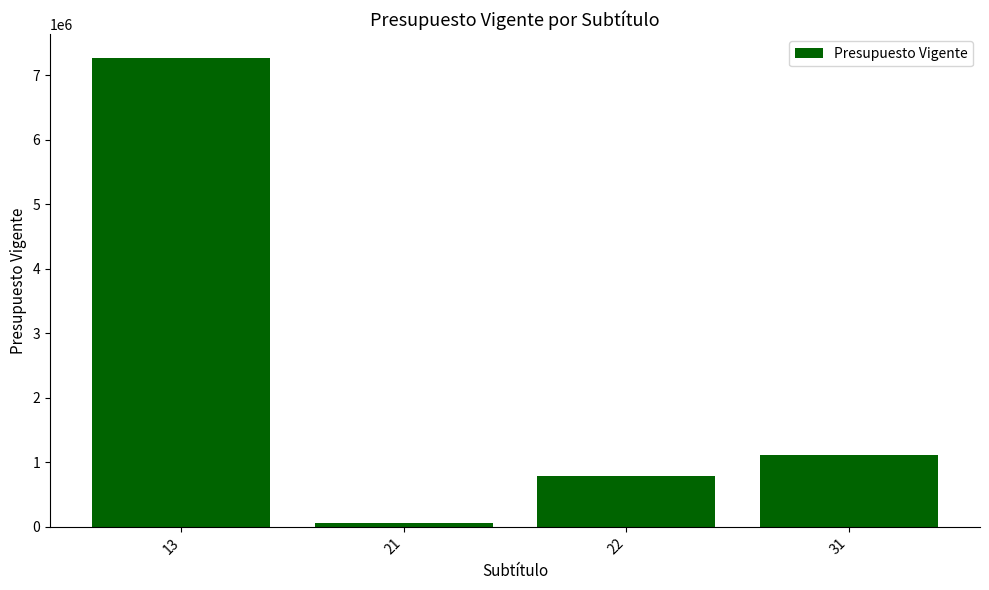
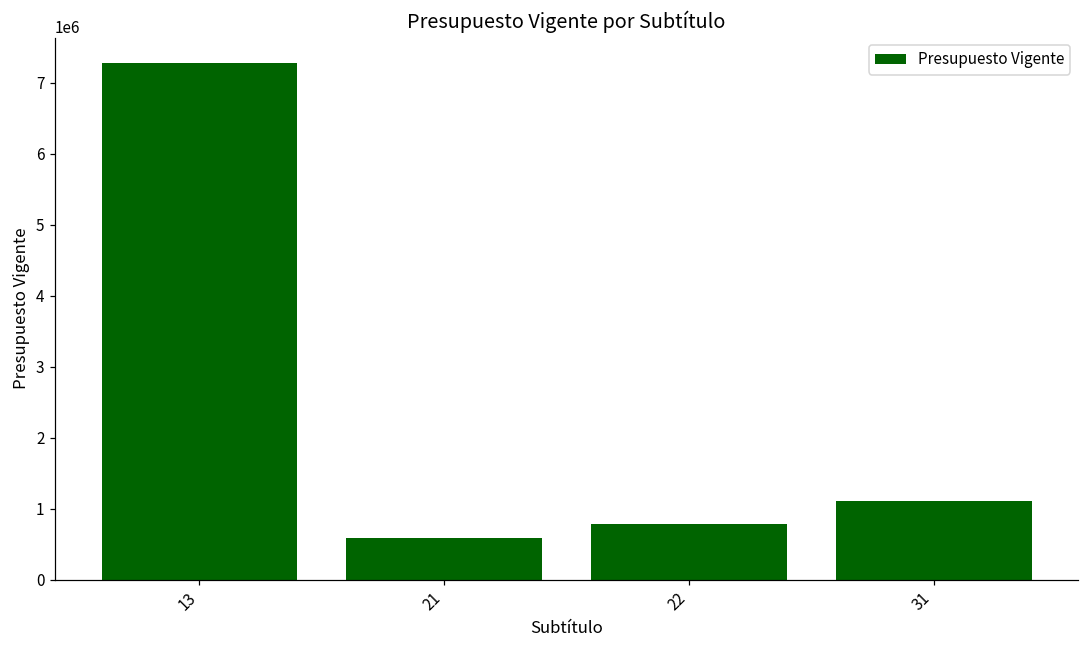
  {
    "13": 7300000,
-   "21": 100000,
+   "21": 600000,
    "22": 800000,
    "31": 1100000
  }
